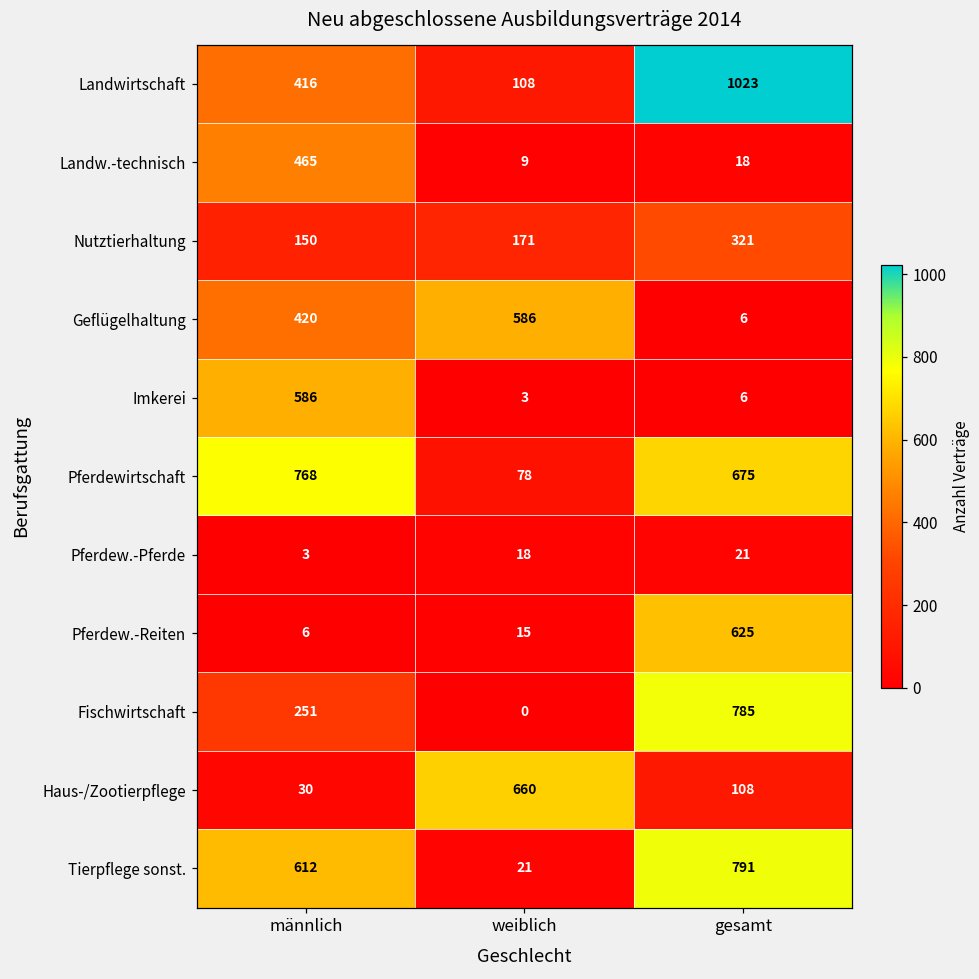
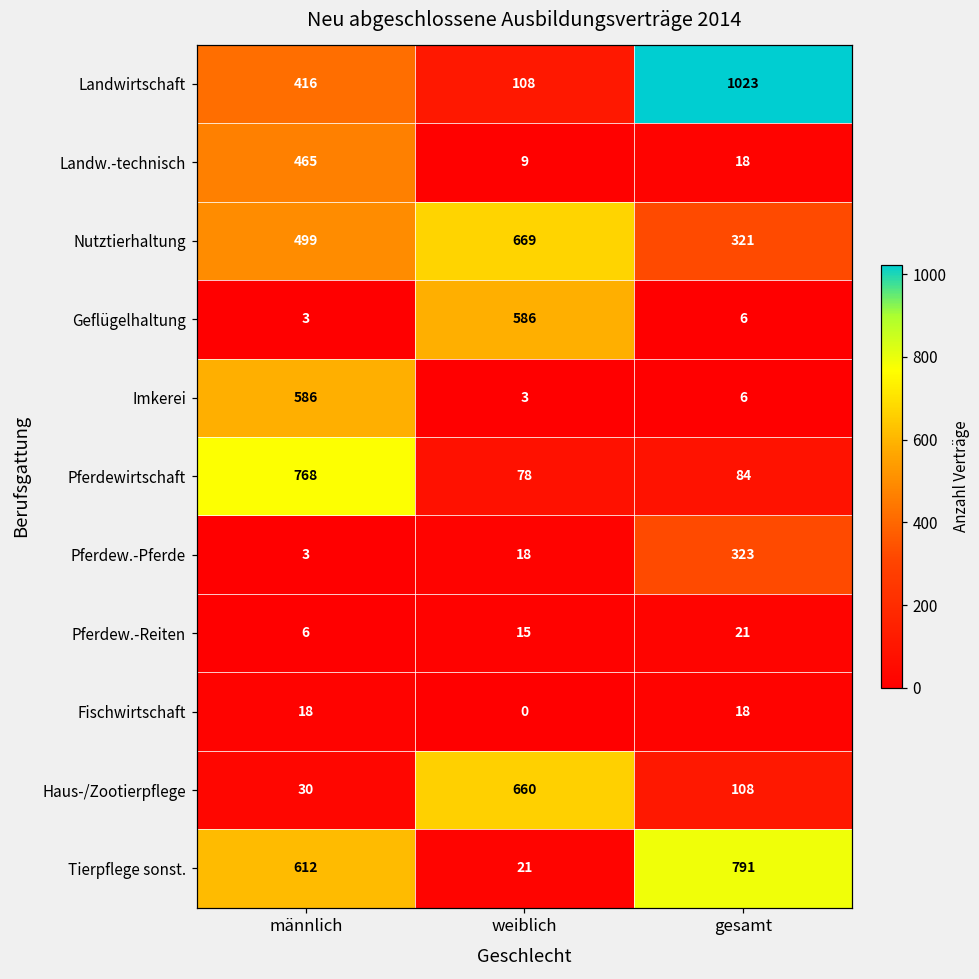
  {
    "Landwirtschaft": {
      "männlich": 416,
      "weiblich": 108,
      "gesamt": 1023
    },
    "Landw.-technisch": {
      "männlich": 465,
      "weiblich": 9,
      "gesamt": 18
    },
    "Nutztierhaltung": {
-     "männlich": 150,
-     "weiblich": 171,
+     "männlich": 499,
+     "weiblich": 669,
      "gesamt": 321
    },
    "Geflügelhaltung": {
-     "männlich": 420,
+     "männlich": 3,
      "weiblich": 586,
      "gesamt": 6
    },
    "Imkerei": {
      "männlich": 586,
      "weiblich": 3,
      "gesamt": 6
    },
    "Pferdewirtschaft": {
      "männlich": 768,
      "weiblich": 78,
-     "gesamt": 675
+     "gesamt": 84
    },
    "Pferdew.-Pferde": {
      "männlich": 3,
      "weiblich": 18,
-     "gesamt": 21
+     "gesamt": 323
    },
    "Pferdew.-Reiten": {
      "männlich": 6,
      "weiblich": 15,
-     "gesamt": 625
+     "gesamt": 21
    },
    "Fischwirtschaft": {
-     "männlich": 251,
+     "männlich": 18,
      "weiblich": 0,
-     "gesamt": 785
+     "gesamt": 18
    },
    "Haus-/Zootierpflege": {
      "männlich": 30,
      "weiblich": 660,
      "gesamt": 108
    },
    "Tierpflege sonst.": {
      "männlich": 612,
      "weiblich": 21,
      "gesamt": 791
    }
  }
